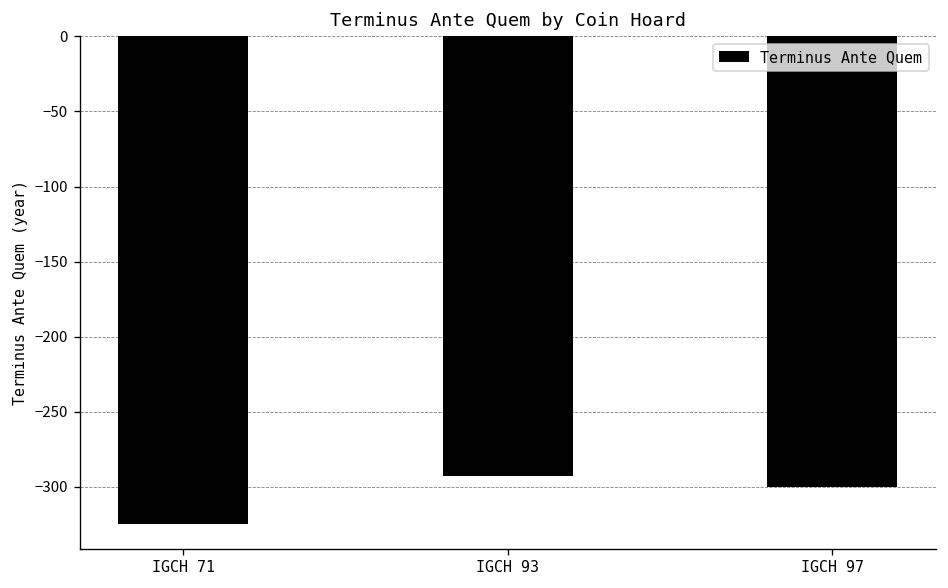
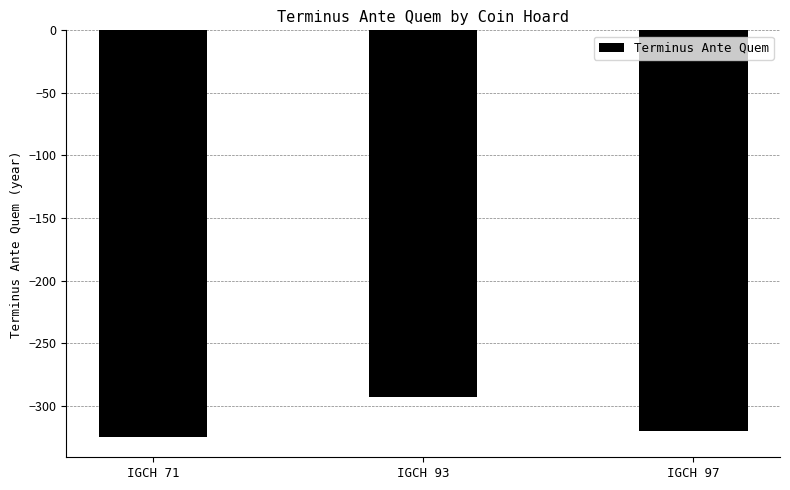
  {
    "IGCH 71": -325,
    "IGCH 93": -293,
-   "IGCH 97": -300
+   "IGCH 97": -320
  }
